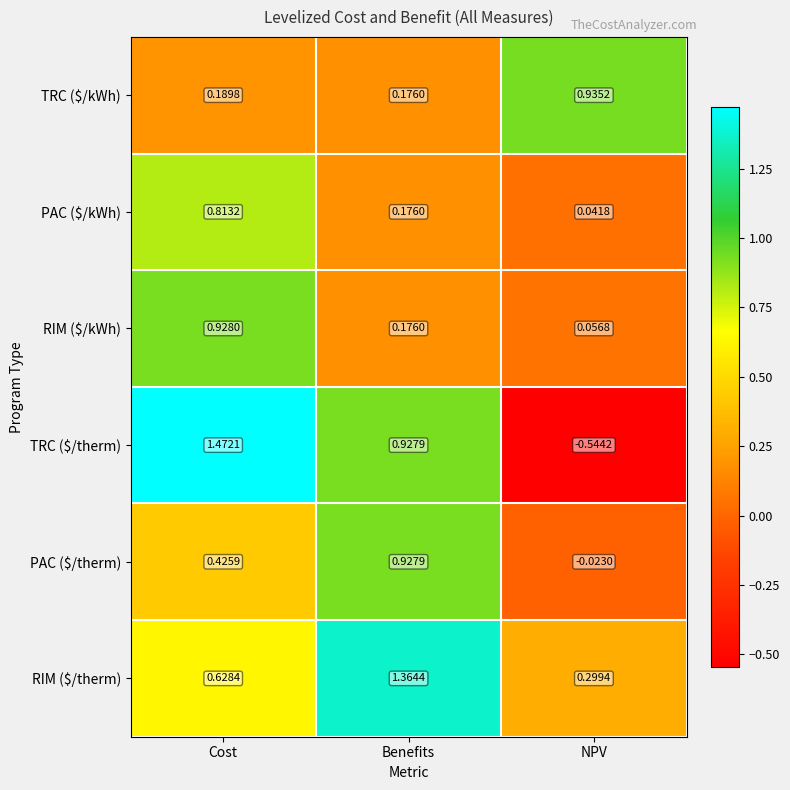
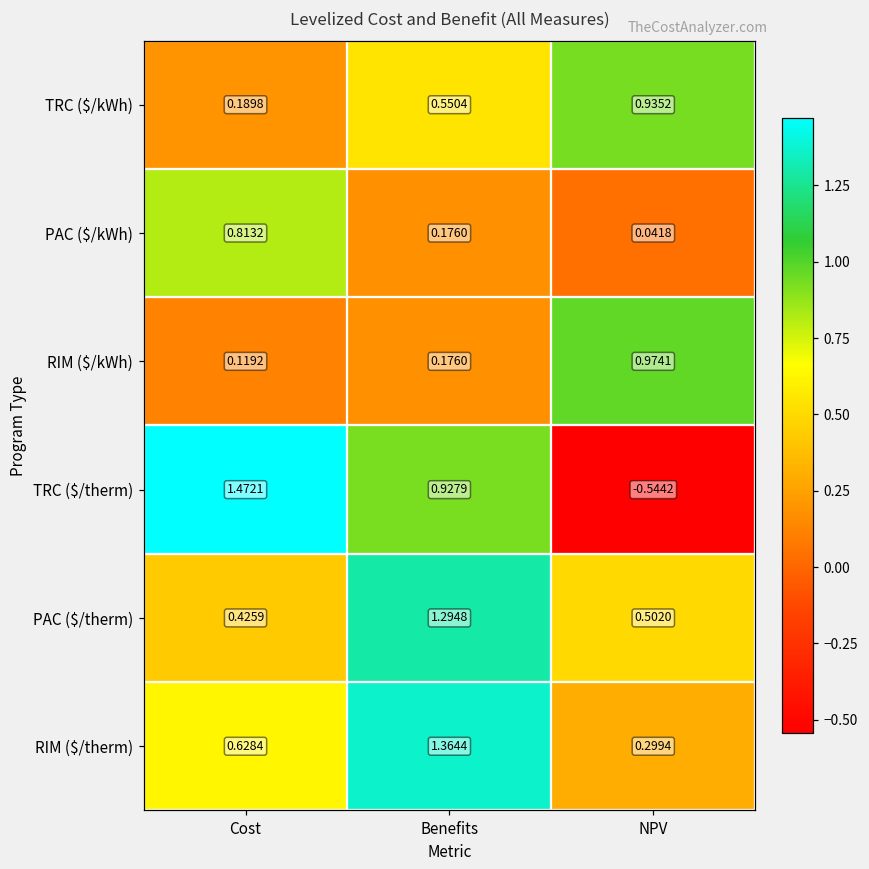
  {
    "TRC ($/kWh)": {
-     "Benefits": 0.1760
+     "Benefits": 0.5504
    },
    "RIM ($/kWh)": {
-     "Cost": 0.9280,
-     "NPV": 0.0568
+     "Cost": 0.1192,
+     "NPV": 0.9741
    },
    "PAC ($/therm)": {
-     "Benefits": 0.9279,
-     "NPV": -0.0230
+     "Benefits": 1.2948,
+     "NPV": 0.5020
    }
  }
